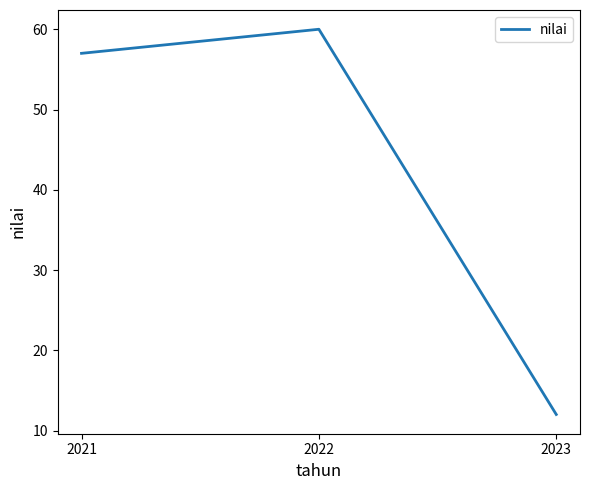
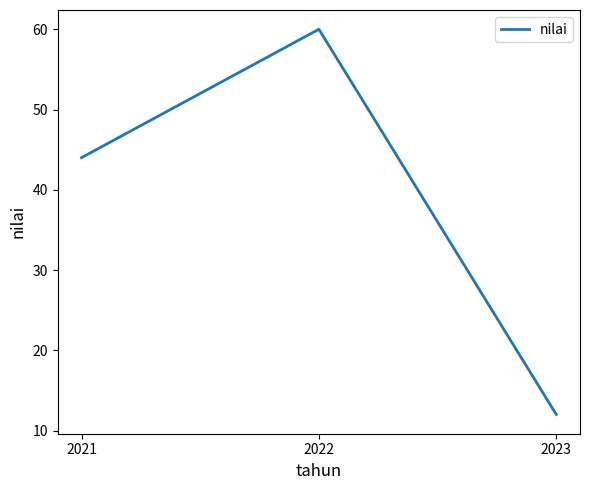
  {
-   "2021": 57,
+   "2021": 44,
    "2022": 60,
    "2023": 12
  }
